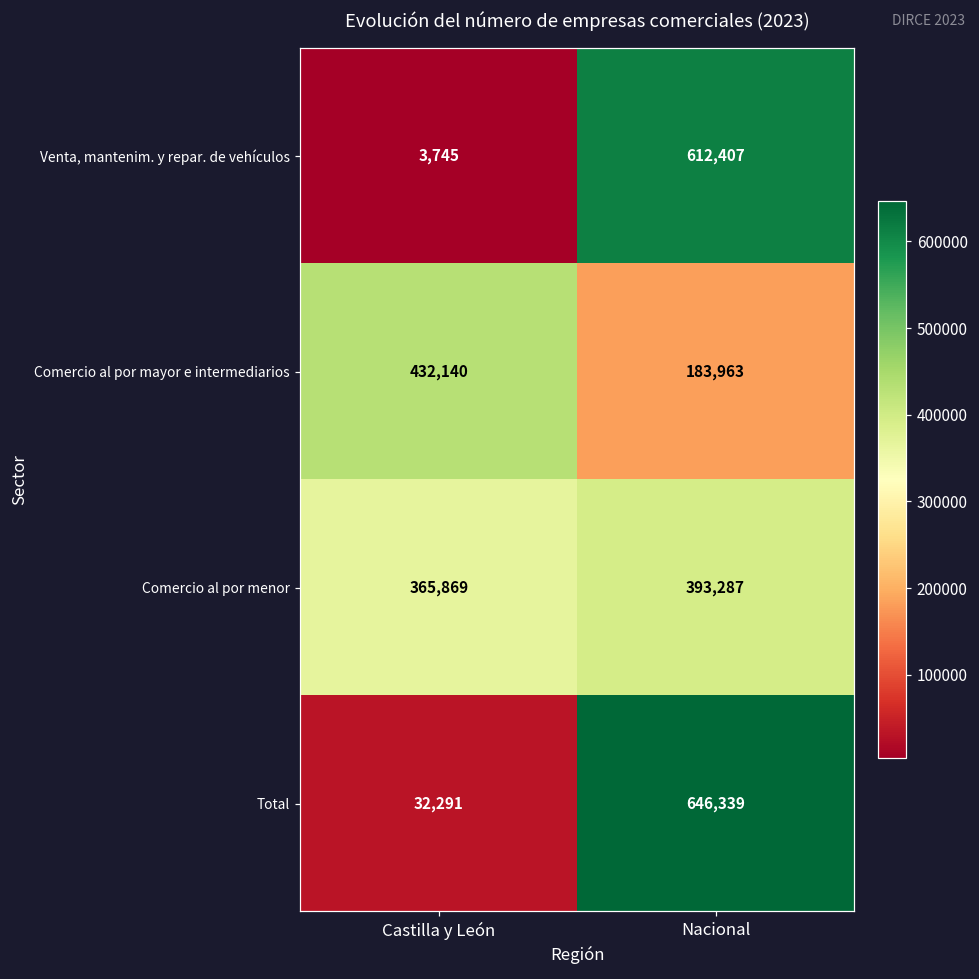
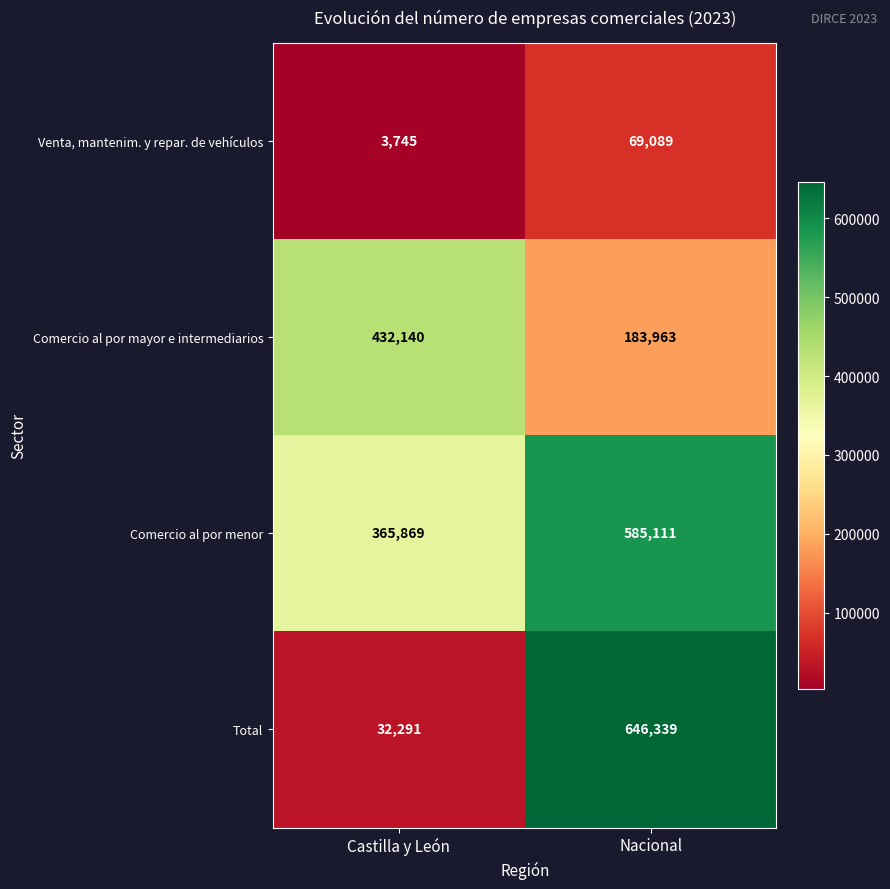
  {
    "Venta, mantenim. y repar. de vehículos": {
      "Castilla y León": "3,745",
-     "Nacional": "612,407"
+     "Nacional": "69,089"
    },
    "Comercio al por mayor e intermediarios": {
      "Castilla y León": "432,140",
      "Nacional": "183,963"
    },
    "Comercio al por menor": {
      "Castilla y León": "365,869",
-     "Nacional": "393,287"
+     "Nacional": "585,111"
    },
    "Total": {
      "Castilla y León": "32,291",
      "Nacional": "646,339"
    }
  }
